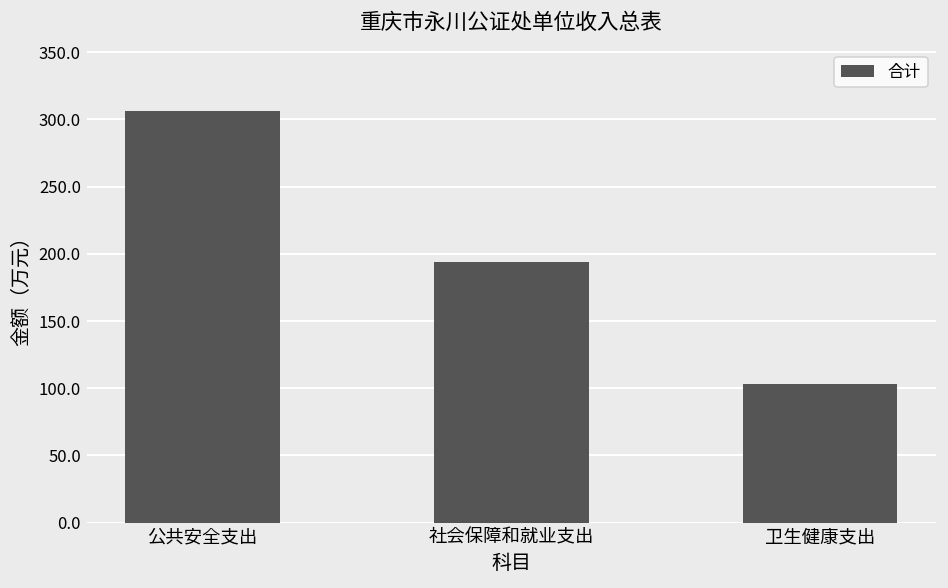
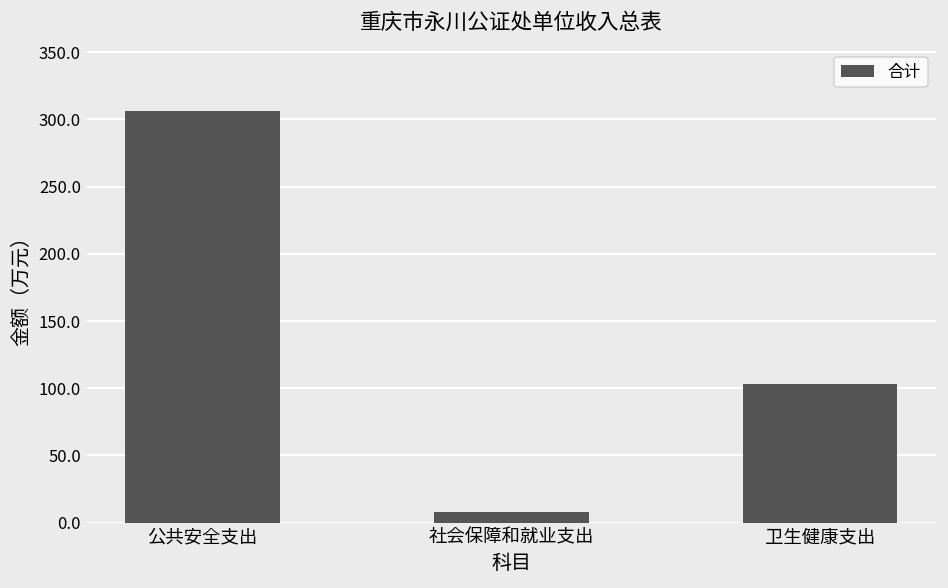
  {
    "公共安全支出": 307,
-   "社会保障和就业支出": 194,
+   "社会保障和就业支出": 8,
    "卫生健康支出": 103
  }
